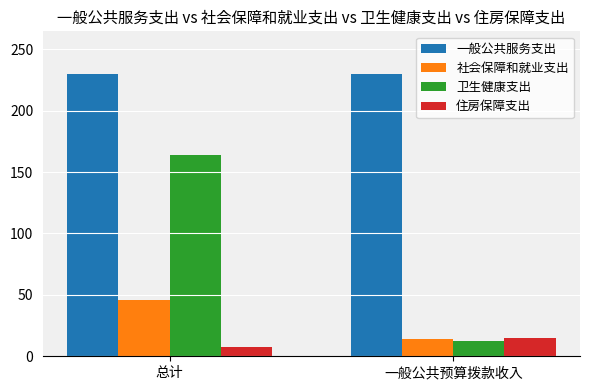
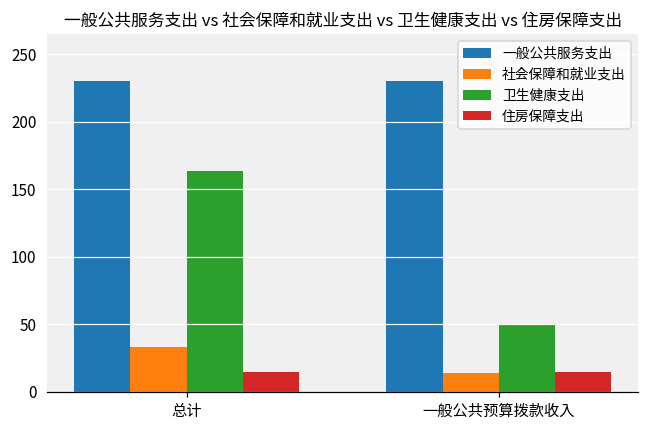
  {
    "一般公共服务支出": {
      "总计": 230,
      "一般公共预算拨款收入": 230
    },
    "社会保障和就业支出": {
-     "总计": 46,
+     "总计": 33,
      "一般公共预算拨款收入": 14
    },
    "卫生健康支出": {
      "总计": 164,
-     "一般公共预算拨款收入": 12
+     "一般公共预算拨款收入": 50
    },
    "住房保障支出": {
-     "总计": 7,
+     "总计": 15,
      "一般公共预算拨款收入": 15
    }
  }
